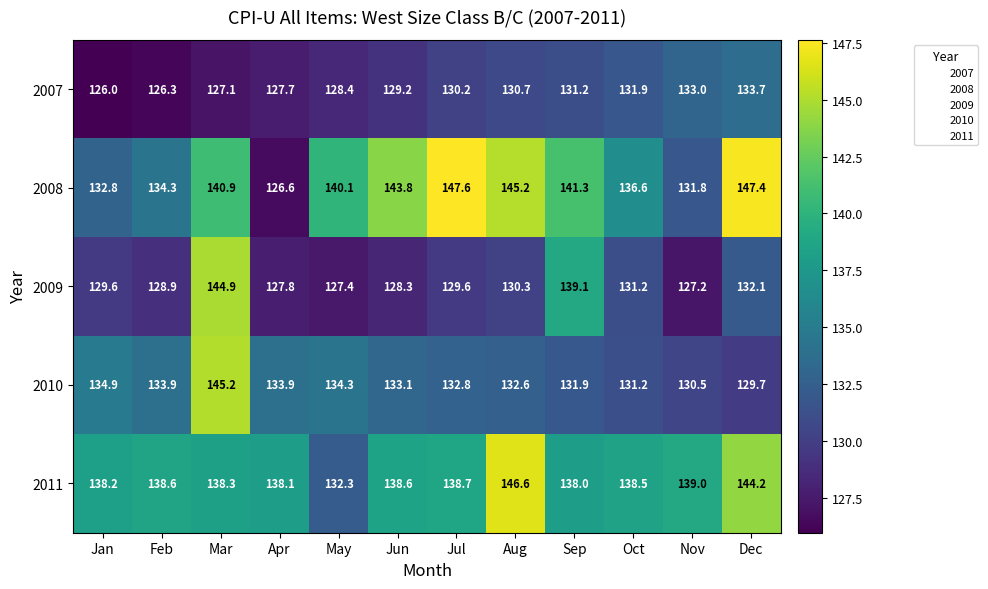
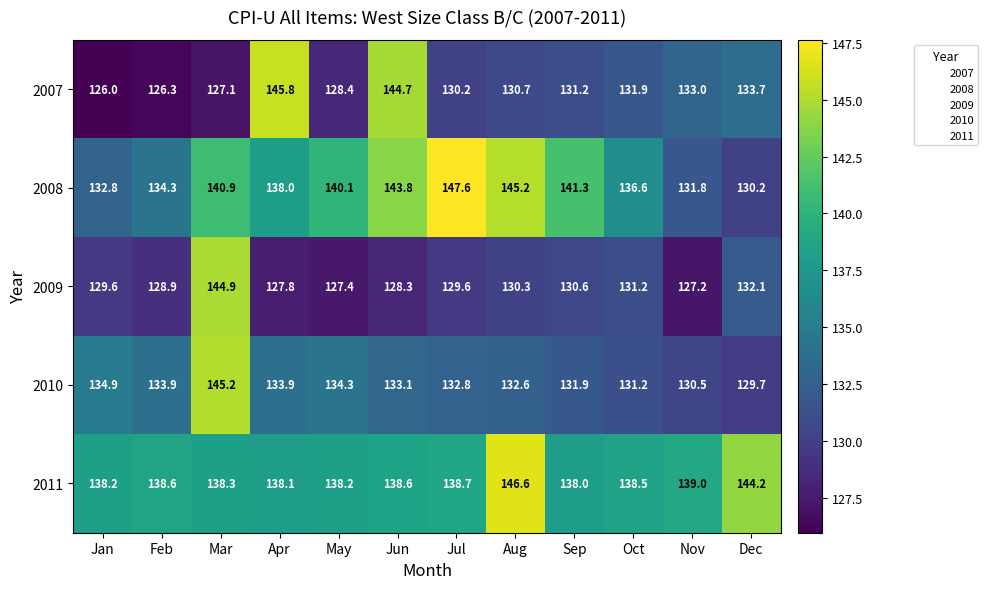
  {
    "2007": {
      "Jan": 126.0,
      "Feb": 126.3,
      "Mar": 127.1,
-     "Apr": 127.7,
+     "Apr": 145.8,
      "May": 128.4,
-     "Jun": 129.2,
+     "Jun": 144.7,
      "Jul": 130.2,
      "Aug": 130.7,
      "Sep": 131.2,
      "Oct": 131.9,
      "Nov": 133.0,
      "Dec": 133.7
    },
    "2008": {
      "Jan": 132.8,
      "Feb": 134.3,
      "Mar": 140.9,
-     "Apr": 126.6,
+     "Apr": 138.0,
      "May": 140.1,
      "Jun": 143.8,
      "Jul": 147.6,
      "Aug": 145.2,
      "Sep": 141.3,
      "Oct": 136.6,
      "Nov": 131.8,
-     "Dec": 147.4
+     "Dec": 130.2
    },
    "2009": {
      "Jan": 129.6,
      "Feb": 128.9,
      "Mar": 144.9,
      "Apr": 127.8,
      "May": 127.4,
      "Jun": 128.3,
      "Jul": 129.6,
      "Aug": 130.3,
-     "Sep": 139.1,
+     "Sep": 130.6,
      "Oct": 131.2,
      "Nov": 127.2,
      "Dec": 132.1
    },
    "2010": {
      "Jan": 134.9,
      "Feb": 133.9,
      "Mar": 145.2,
      "Apr": 133.9,
      "May": 134.3,
      "Jun": 133.1,
      "Jul": 132.8,
      "Aug": 132.6,
      "Sep": 131.9,
      "Oct": 131.2,
      "Nov": 130.5,
      "Dec": 129.7
    },
    "2011": {
      "Jan": 138.2,
      "Feb": 138.6,
      "Mar": 138.3,
      "Apr": 138.1,
-     "May": 132.3,
+     "May": 138.2,
      "Jun": 138.6,
      "Jul": 138.7,
      "Aug": 146.6,
      "Sep": 138.0,
      "Oct": 138.5,
      "Nov": 139.0,
      "Dec": 144.2
    }
  }
